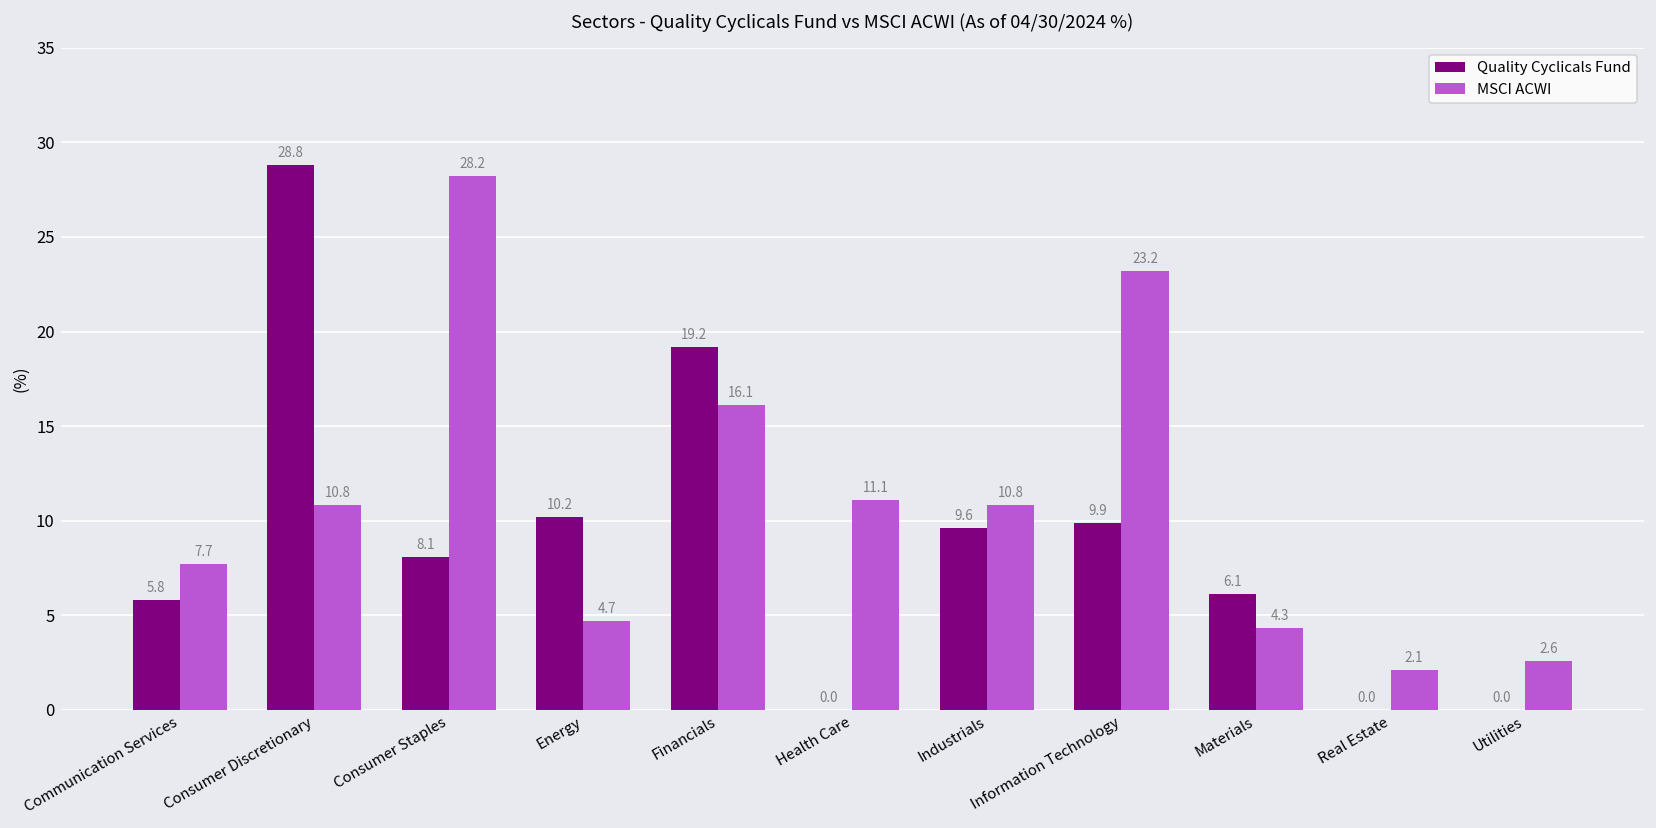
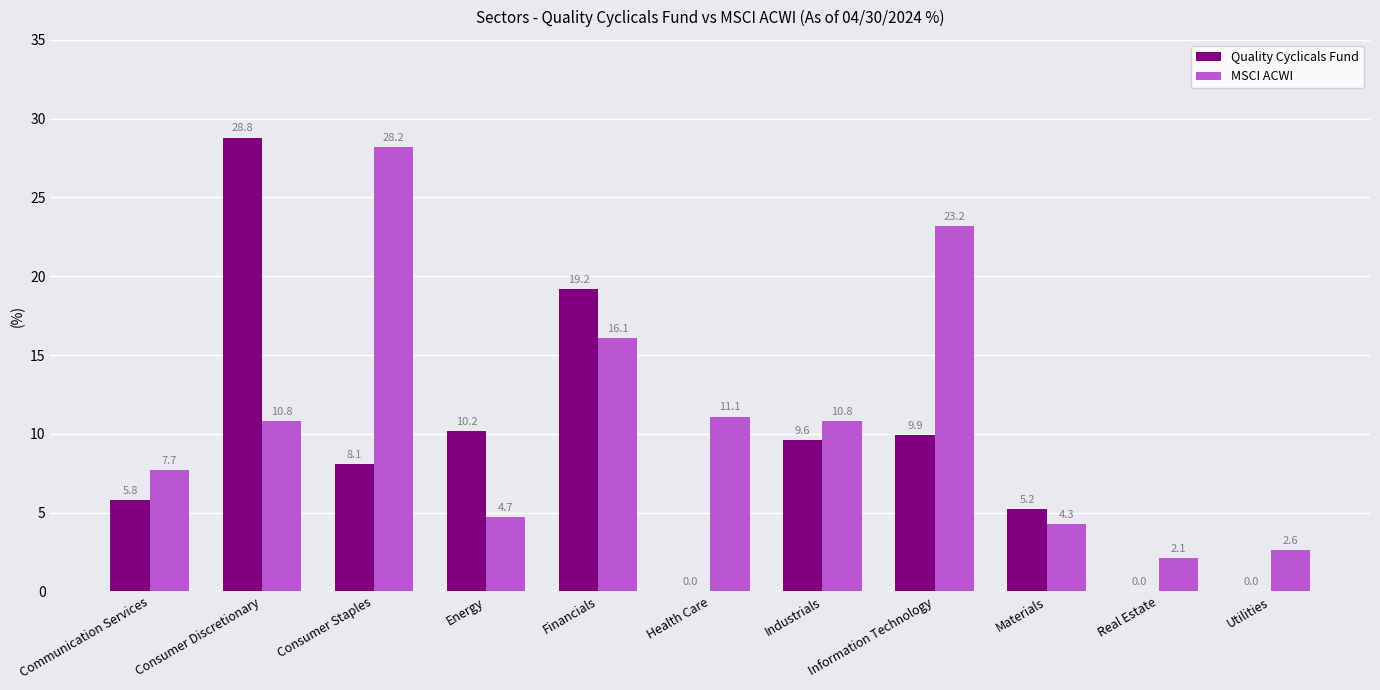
  {
    "Quality Cyclicals Fund": {
      "Communication Services": 5.8,
      "Consumer Discretionary": 28.8,
      "Consumer Staples": 8.1,
      "Energy": 10.2,
      "Financials": 19.2,
      "Health Care": 0.0,
      "Industrials": 9.6,
      "Information Technology": 9.9,
-     "Materials": 6.1,
+     "Materials": 5.2,
      "Real Estate": 0.0,
      "Utilities": 0.0
    },
    "MSCI ACWI": {
      "Communication Services": 7.7,
      "Consumer Discretionary": 10.8,
      "Consumer Staples": 28.2,
      "Energy": 4.7,
      "Financials": 16.1,
      "Health Care": 11.1,
      "Industrials": 10.8,
      "Information Technology": 23.2,
      "Materials": 4.3,
      "Real Estate": 2.1,
      "Utilities": 2.6
    }
  }
